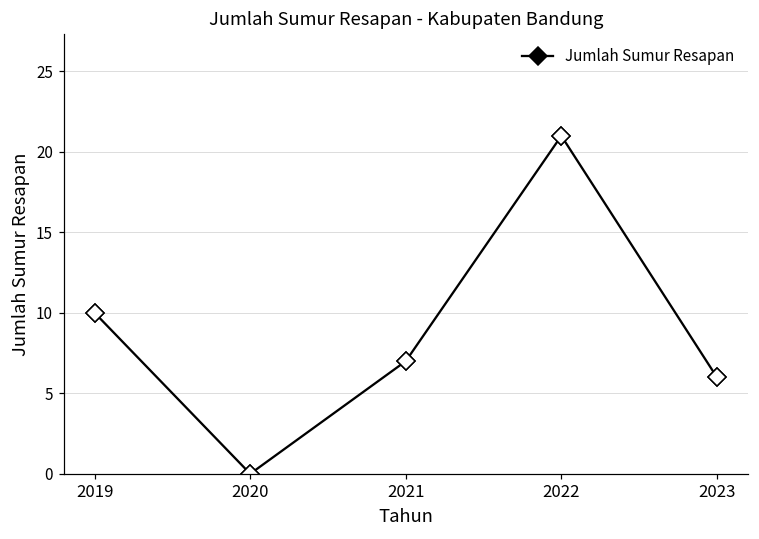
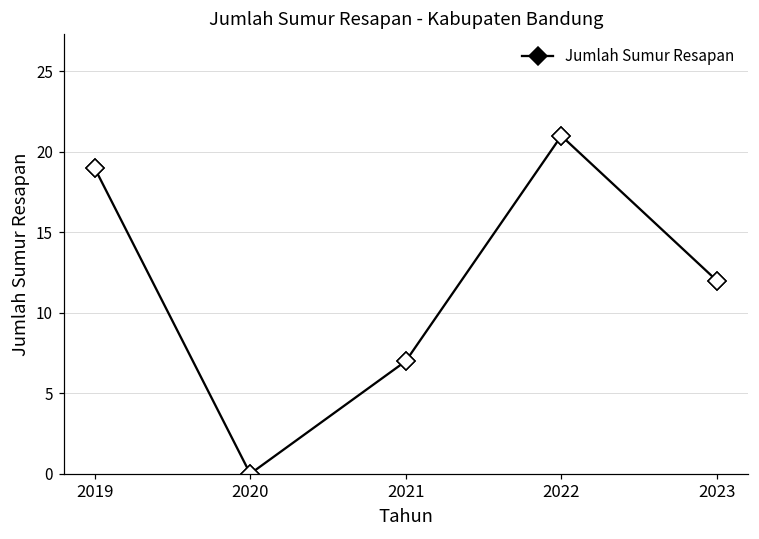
  {
-   "2019": 10,
+   "2019": 19,
    "2020": 0,
    "2021": 7,
    "2022": 21,
-   "2023": 6
+   "2023": 12
  }
